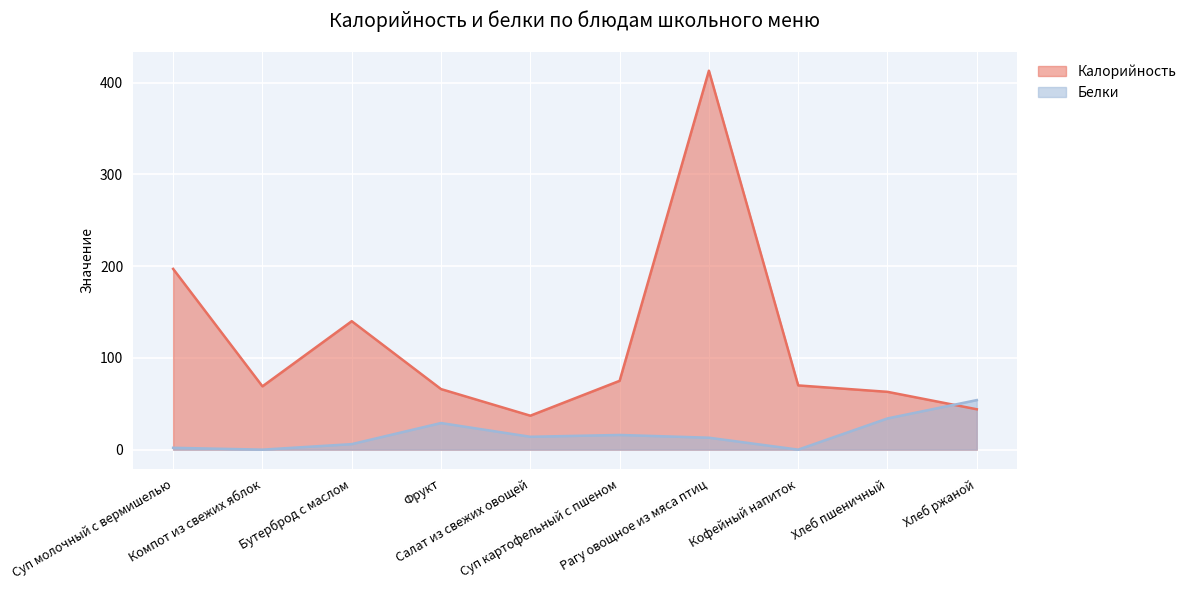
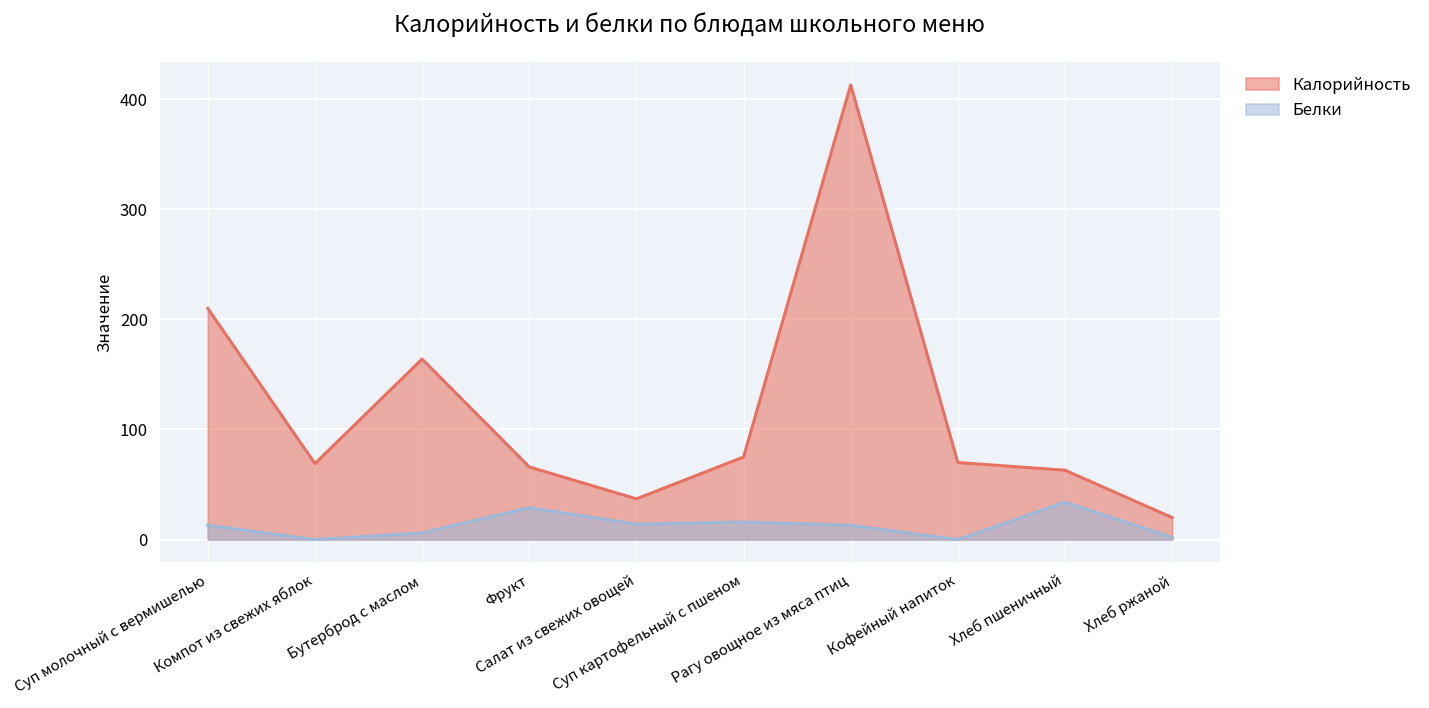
  {
    "Калорийность": {
-     "Суп молочный с вермишелью": 200,
+     "Суп молочный с вермишелью": 210,
      "Компот из свежих яблок": 70,
-     "Бутерброд с маслом": 140,
+     "Бутерброд с маслом": 160,
      "Фрукт": 70,
      "Салат из свежих овощей": 40,
      "Суп картофельный с пшеном": 80,
      "Рагу овощное из мяса птиц": 410,
      "Кофейный напиток": 70,
      "Хлеб пшеничный": 60,
-     "Хлеб ржаной": 40
+     "Хлеб ржаной": 20
    },
    "Белки": {
-     "Суп молочный с вермишелью": 0,
+     "Суп молочный с вермишелью": 10,
      "Компот из свежих яблок": 0,
      "Бутерброд с маслом": 10,
      "Фрукт": 30,
      "Салат из свежих овощей": 10,
      "Суп картофельный с пшеном": 20,
      "Рагу овощное из мяса птиц": 10,
      "Кофейный напиток": 0,
      "Хлеб пшеничный": 30,
-     "Хлеб ржаной": 50
+     "Хлеб ржаной": 0
    }
  }
